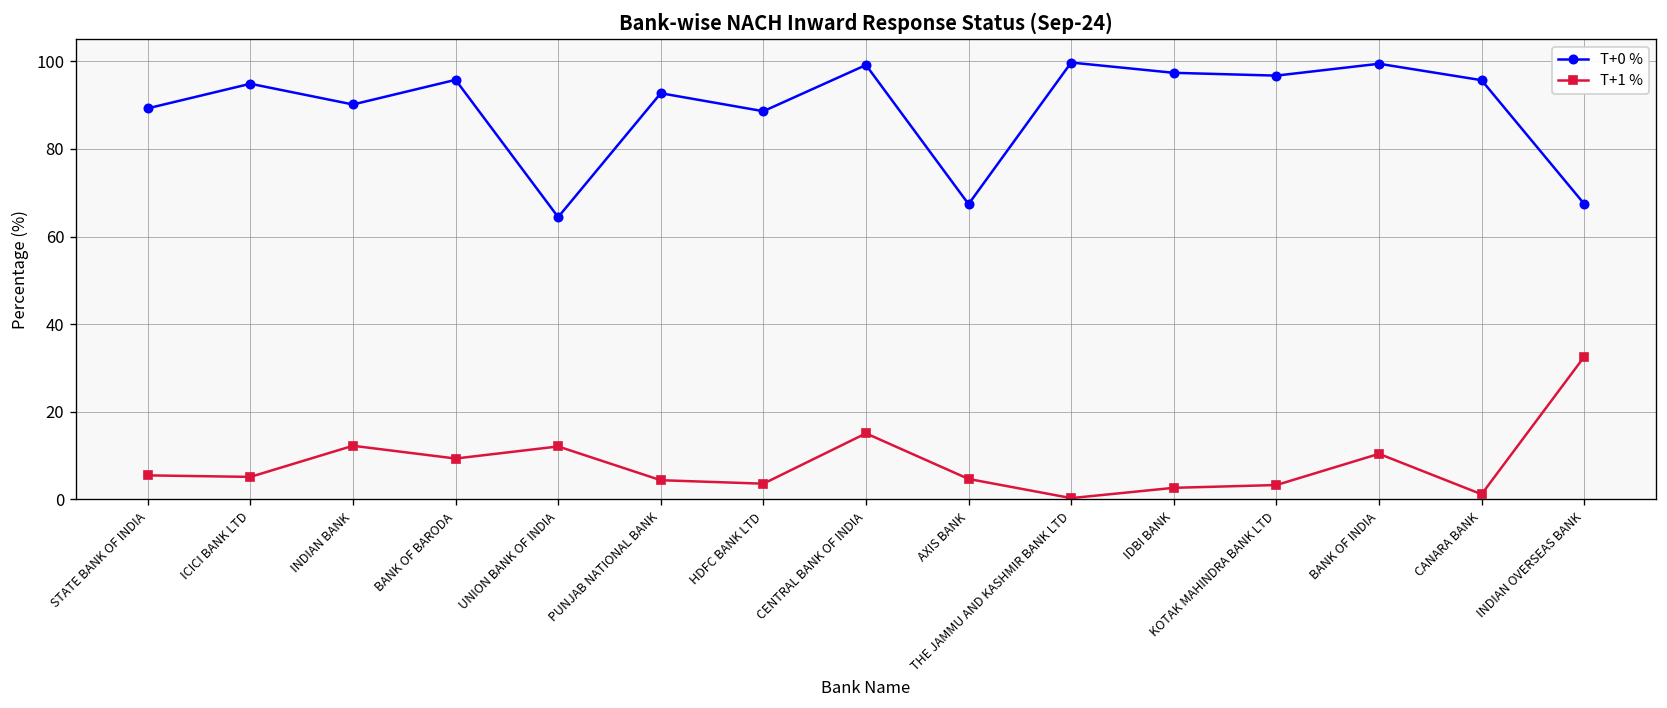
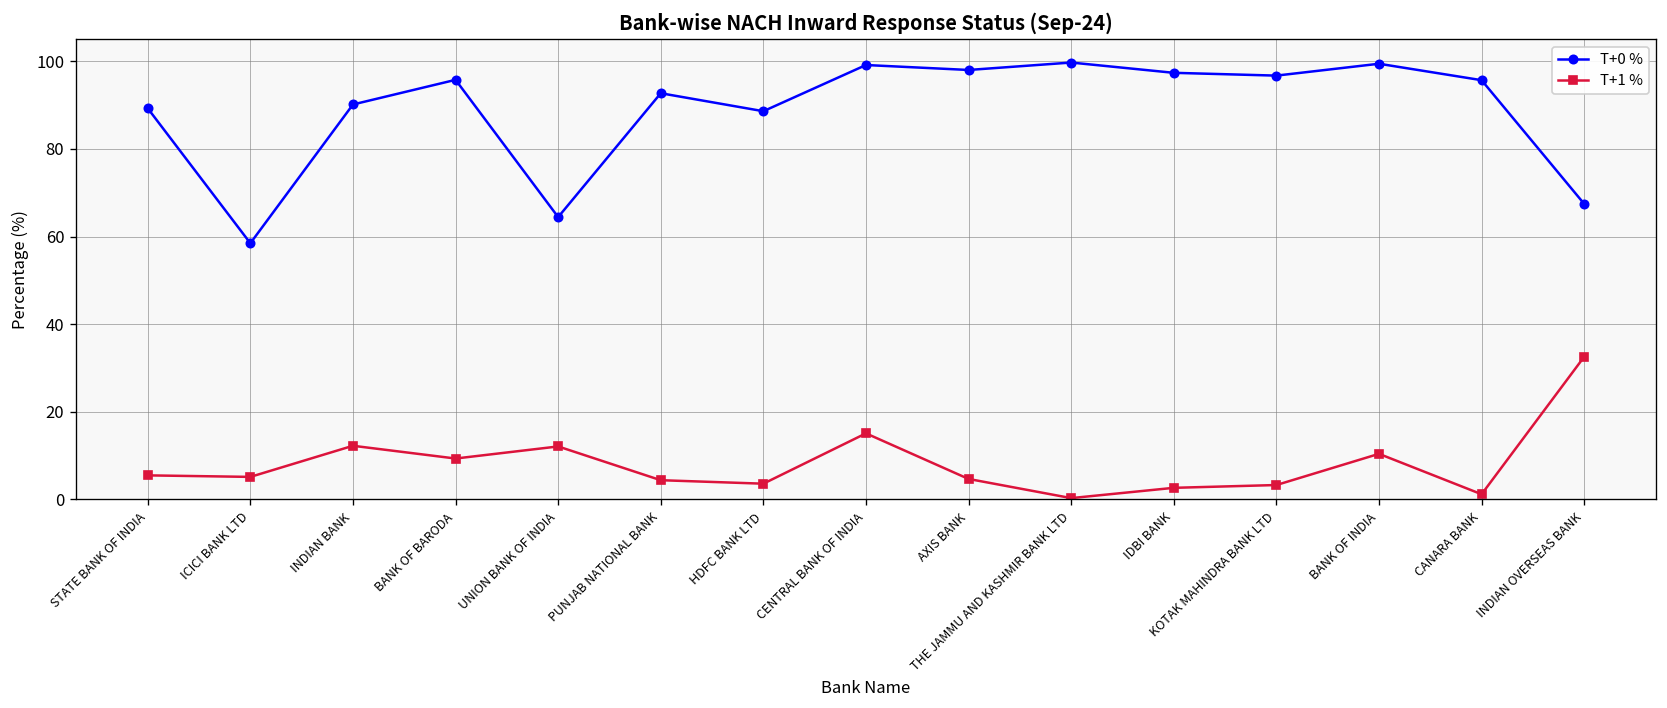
  {
    "T+0 %": {
      "STATE BANK OF INDIA": 89,
-     "ICICI BANK LTD": 95,
+     "ICICI BANK LTD": 58,
      "INDIAN BANK": 90,
      "BANK OF BARODA": 96,
      "UNION BANK OF INDIA": 64,
      "PUNJAB NATIONAL BANK": 93,
      "HDFC BANK LTD": 89,
      "CENTRAL BANK OF INDIA": 99,
-     "AXIS BANK": 67,
+     "AXIS BANK": 98,
      "THE JAMMU AND KASHMIR BANK LTD": 100,
      "IDBI BANK": 97,
      "KOTAK MAHINDRA BANK LTD": 97,
      "BANK OF INDIA": 99,
      "CANARA BANK": 96,
      "INDIAN OVERSEAS BANK": 67
    },
    "T+1 %": {
      "STATE BANK OF INDIA": 5,
      "ICICI BANK LTD": 5,
      "INDIAN BANK": 12,
      "BANK OF BARODA": 9,
      "UNION BANK OF INDIA": 12,
      "PUNJAB NATIONAL BANK": 4,
      "HDFC BANK LTD": 4,
      "CENTRAL BANK OF INDIA": 15,
      "AXIS BANK": 5,
      "THE JAMMU AND KASHMIR BANK LTD": 0,
      "IDBI BANK": 3,
      "KOTAK MAHINDRA BANK LTD": 3,
      "BANK OF INDIA": 10,
      "CANARA BANK": 1,
      "INDIAN OVERSEAS BANK": 33
    }
  }
